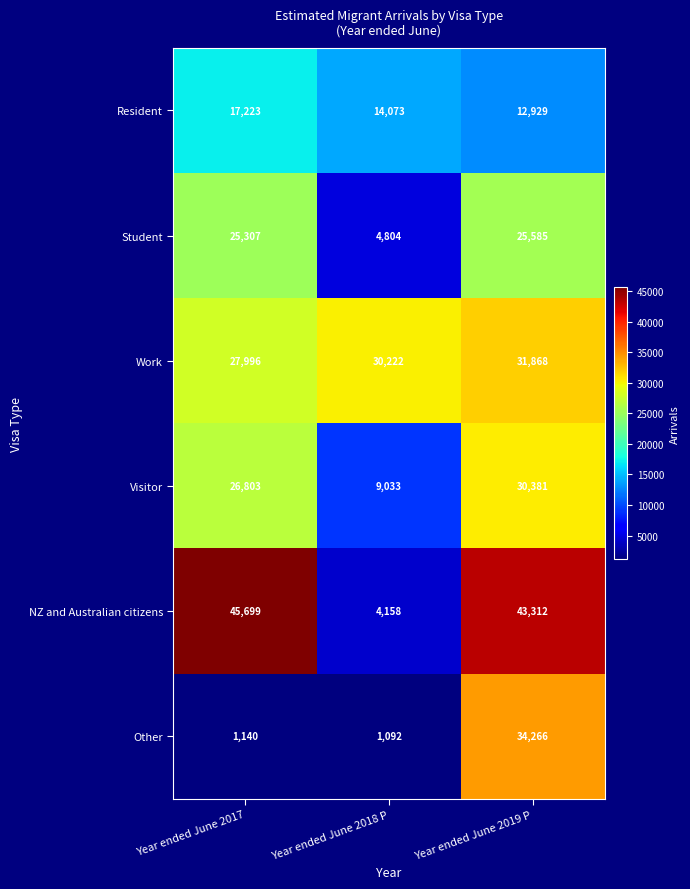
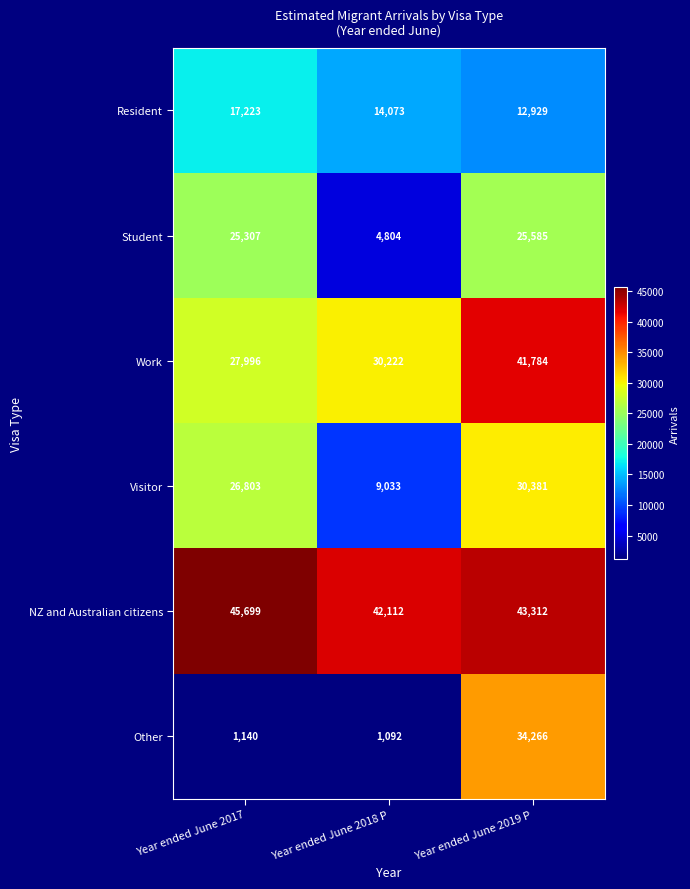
  {
    "Resident": {
      "Year ended June 2017": "17,223",
      "Year ended June 2018 P": "14,073",
      "Year ended June 2019 P": "12,929"
    },
    "Student": {
      "Year ended June 2017": "25,307",
      "Year ended June 2018 P": "4,804",
      "Year ended June 2019 P": "25,585"
    },
    "Work": {
      "Year ended June 2017": "27,996",
      "Year ended June 2018 P": "30,222",
-     "Year ended June 2019 P": "31,868"
+     "Year ended June 2019 P": "41,784"
    },
    "Visitor": {
      "Year ended June 2017": "26,803",
      "Year ended June 2018 P": "9,033",
      "Year ended June 2019 P": "30,381"
    },
    "NZ and Australian citizens": {
      "Year ended June 2017": "45,699",
-     "Year ended June 2018 P": "4,158",
+     "Year ended June 2018 P": "42,112",
      "Year ended June 2019 P": "43,312"
    },
    "Other": {
      "Year ended June 2017": "1,140",
      "Year ended June 2018 P": "1,092",
      "Year ended June 2019 P": "34,266"
    }
  }
